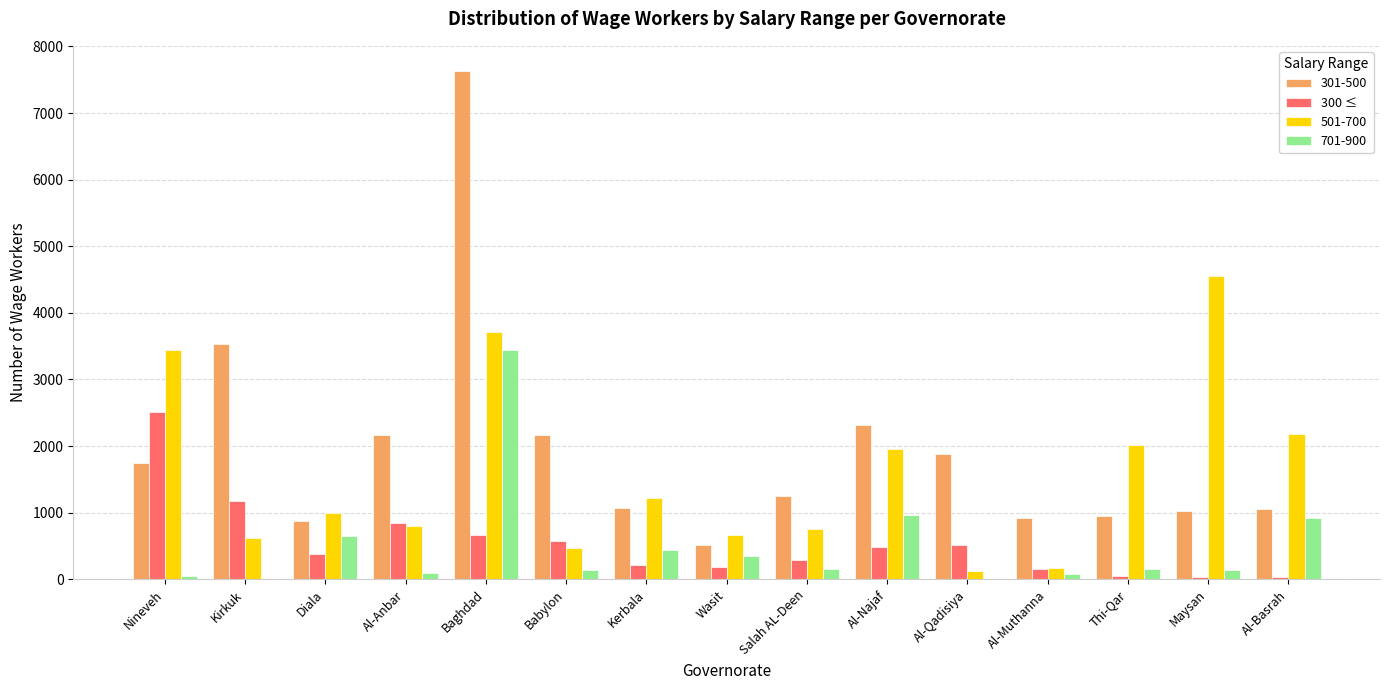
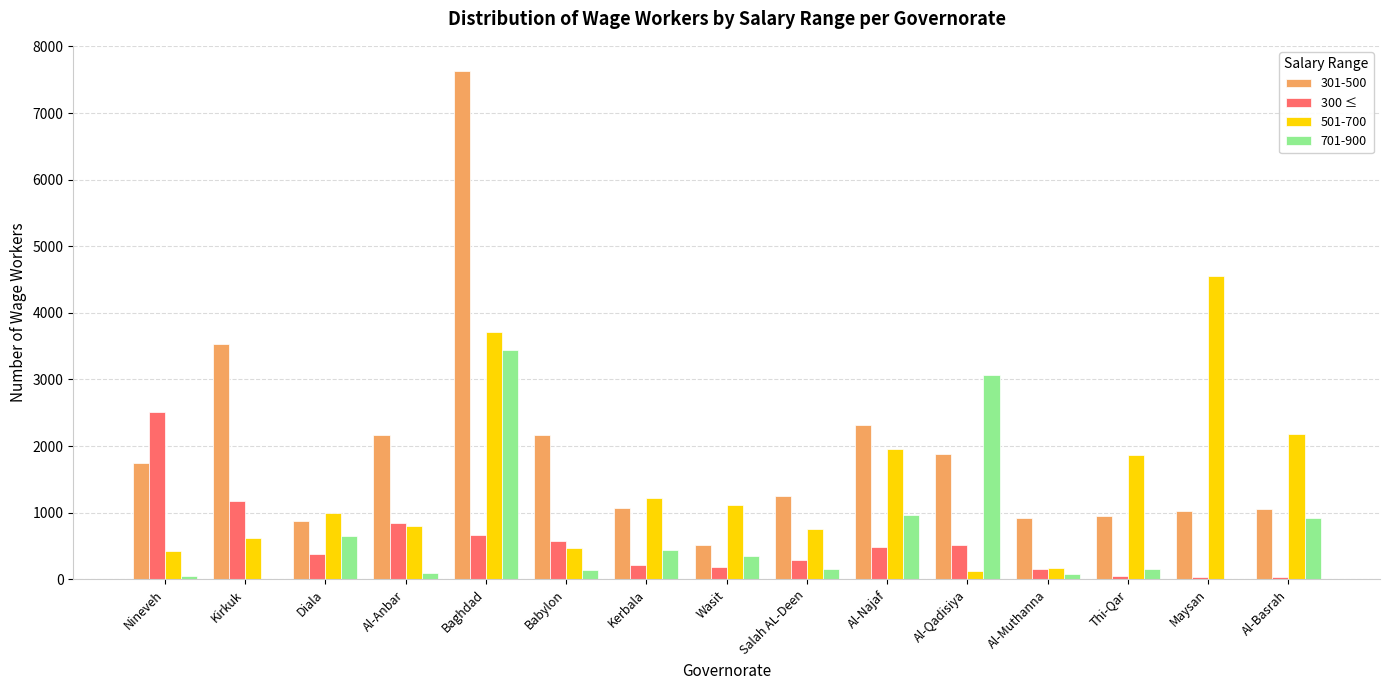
  {
    "501-700": {
-     "Nineveh": 3400,
+     "Nineveh": 400,
      "Kirkuk": 600,
      "Diala": 1000,
      "Al-Anbar": 800,
      "Baghdad": 3700,
      "Babylon": 500,
      "Kerbala": 1200,
-     "Wasit": 700,
+     "Wasit": 1100,
      "Salah AL-Deen": 800,
      "Al-Najaf": 2000,
      "Al-Qadisiya": 100,
      "Al-Muthanna": 200,
-     "Thi-Qar": 2000,
+     "Thi-Qar": 1900,
      "Maysan": 4600,
      "Al-Basrah": 2200
    },
    "701-900": {
      "Nineveh": 0,
      "Kirkuk": 0,
      "Diala": 600,
      "Al-Anbar": 100,
      "Baghdad": 3400,
      "Babylon": 100,
      "Kerbala": 400,
      "Wasit": 300,
      "Salah AL-Deen": 200,
      "Al-Najaf": 1000,
-     "Al-Qadisiya": 0,
+     "Al-Qadisiya": 3100,
      "Al-Muthanna": 100,
      "Thi-Qar": 200,
-     "Maysan": 100,
+     "Maysan": 0,
      "Al-Basrah": 900
    }
  }
